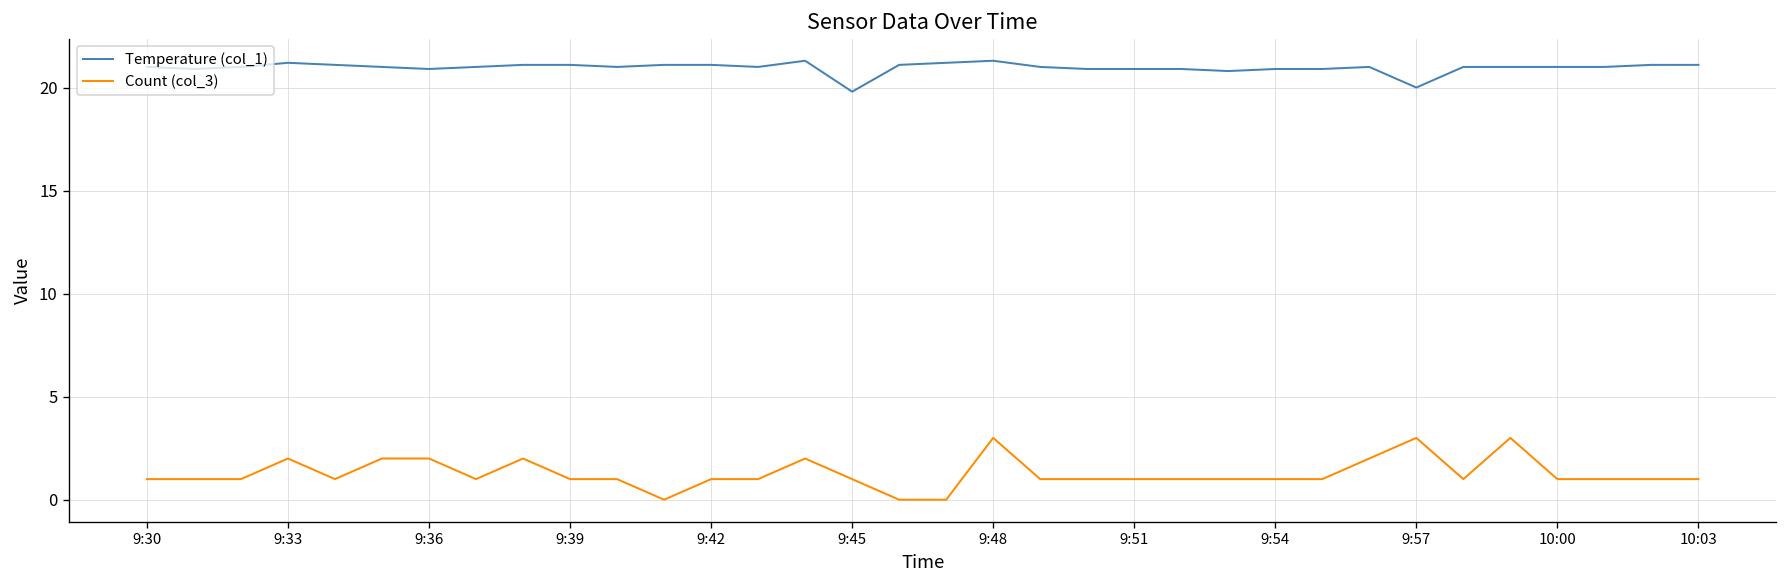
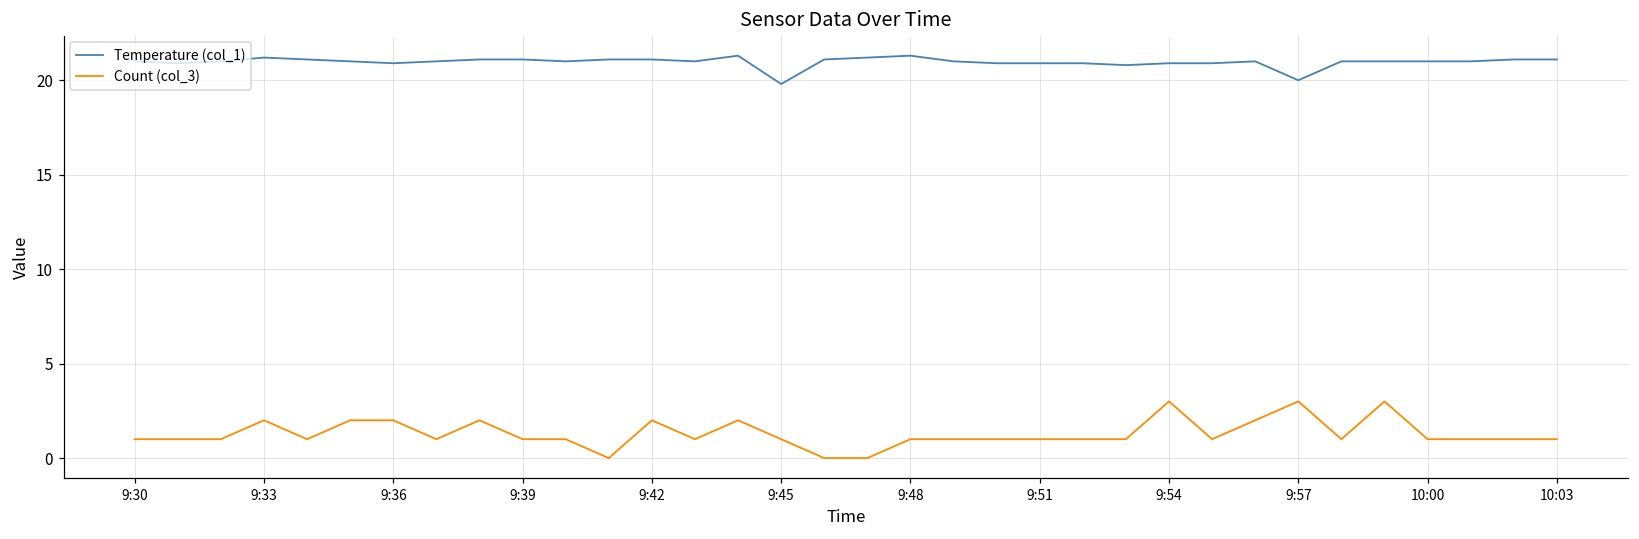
  {
    "Temperature (col_1)": {
      "9:33": 21.2,
      "9:36": 21,
      "9:39": 21,
      "9:42": 21,
      "9:45": 19.8,
      "9:48": 21.3,
      "9:51": 21,
      "9:54": 21,
      "9:57": 20,
      "10:00": 21,
      "10:03": 21
    },
    "Count (col_3)": {
      "9:30": 1,
      "9:33": 2,
      "9:36": 2,
      "9:39": 1,
-     "9:42": 1,
+     "9:42": 2,
      "9:45": 1,
-     "9:48": 3,
+     "9:48": 1,
      "9:51": 1,
-     "9:54": 1,
+     "9:54": 3,
      "9:57": 3,
      "10:00": 1,
      "10:03": 1
    }
  }
